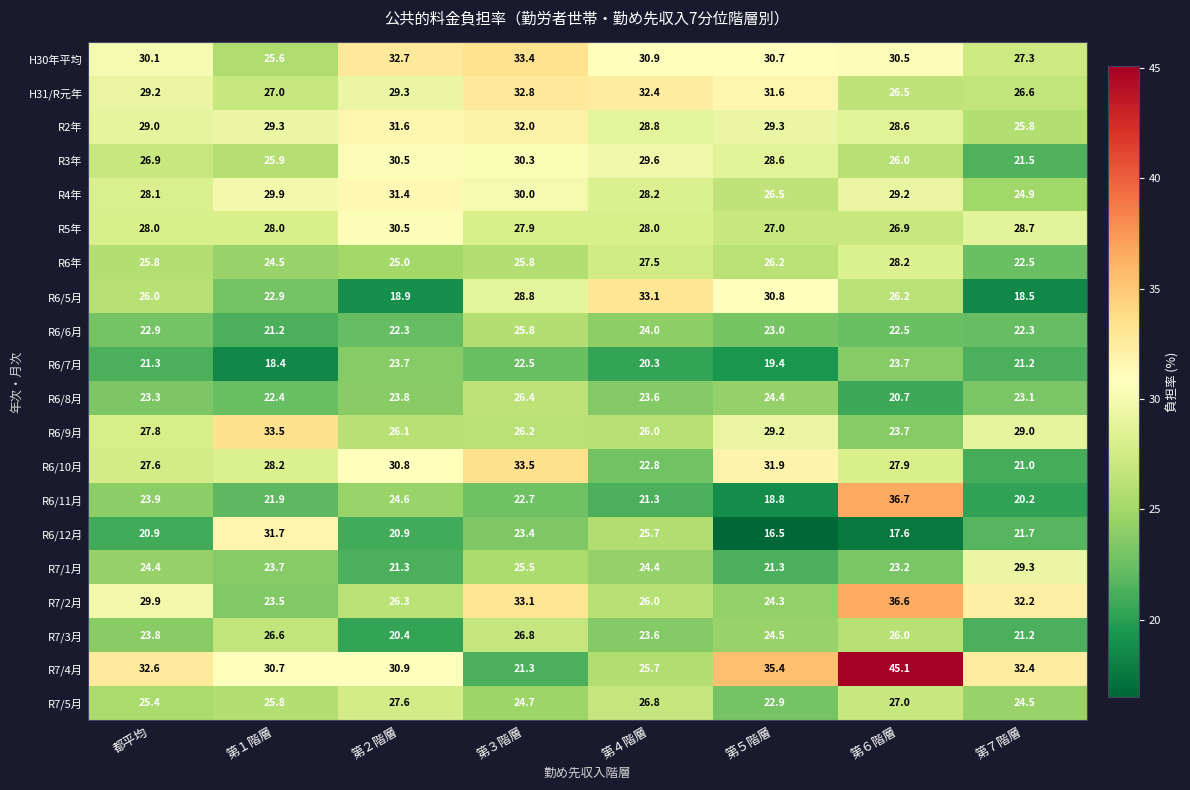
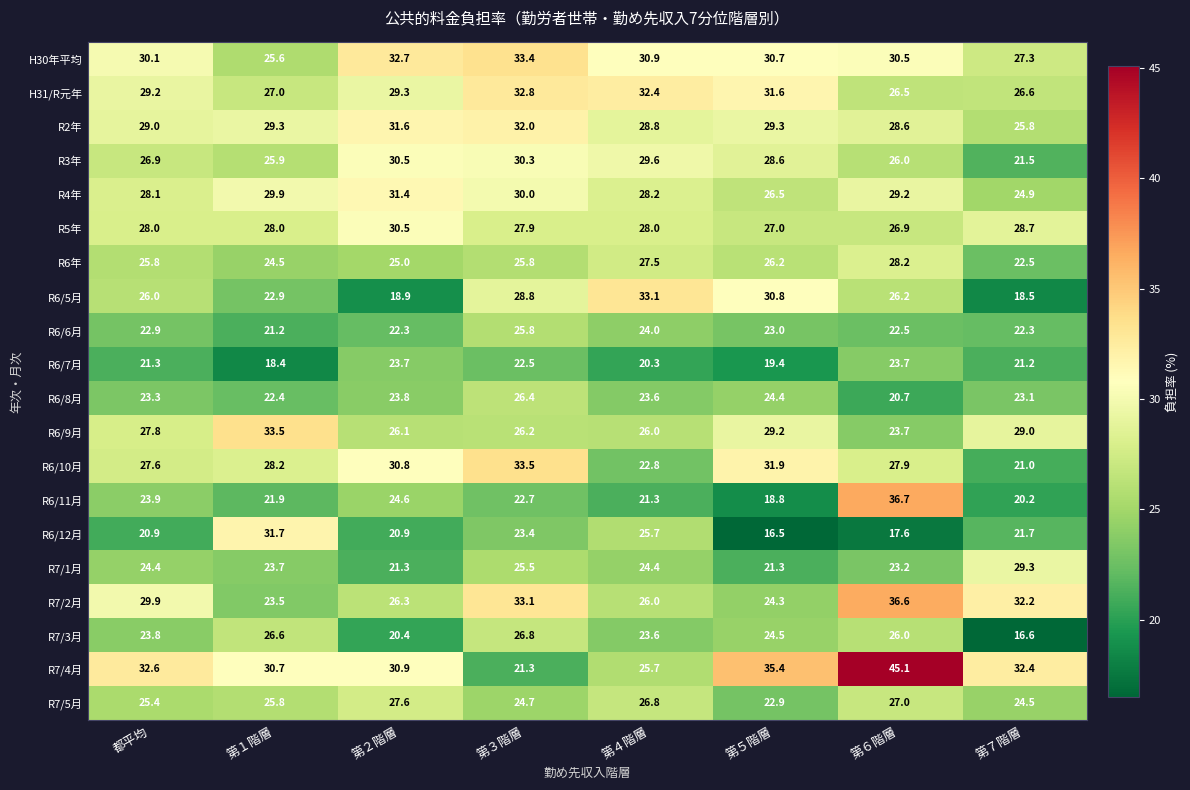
  {
    "H30年平均": {
      "都平均": 30.1,
      "第１階層": 25.6,
      "第２階層": 32.7,
      "第３階層": 33.4,
      "第４階層": 30.9,
      "第５階層": 30.7,
      "第６階層": 30.5,
      "第７階層": 27.3
    },
    "H31/R元年": {
      "都平均": 29.2,
      "第１階層": 27.0,
      "第２階層": 29.3,
      "第３階層": 32.8,
      "第４階層": 32.4,
      "第５階層": 31.6,
      "第６階層": 26.5,
      "第７階層": 26.6
    },
    "R2年": {
      "都平均": 29.0,
      "第１階層": 29.3,
      "第２階層": 31.6,
      "第３階層": 32.0,
      "第４階層": 28.8,
      "第５階層": 29.3,
      "第６階層": 28.6,
      "第７階層": 25.8
    },
    "R3年": {
      "都平均": 26.9,
      "第１階層": 25.9,
      "第２階層": 30.5,
      "第３階層": 30.3,
      "第４階層": 29.6,
      "第５階層": 28.6,
      "第６階層": 26.0,
      "第７階層": 21.5
    },
    "R4年": {
      "都平均": 28.1,
      "第１階層": 29.9,
      "第２階層": 31.4,
      "第３階層": 30.0,
      "第４階層": 28.2,
      "第５階層": 26.5,
      "第６階層": 29.2,
      "第７階層": 24.9
    },
    "R5年": {
      "都平均": 28.0,
      "第１階層": 28.0,
      "第２階層": 30.5,
      "第３階層": 27.9,
      "第４階層": 28.0,
      "第５階層": 27.0,
      "第６階層": 26.9,
      "第７階層": 28.7
    },
    "R6年": {
      "都平均": 25.8,
      "第１階層": 24.5,
      "第２階層": 25.0,
      "第３階層": 25.8,
      "第４階層": 27.5,
      "第５階層": 26.2,
      "第６階層": 28.2,
      "第７階層": 22.5
    },
    "R6/5月": {
      "都平均": 26.0,
      "第１階層": 22.9,
      "第２階層": 18.9,
      "第３階層": 28.8,
      "第４階層": 33.1,
      "第５階層": 30.8,
      "第６階層": 26.2,
      "第７階層": 18.5
    },
    "R6/6月": {
      "都平均": 22.9,
      "第１階層": 21.2,
      "第２階層": 22.3,
      "第３階層": 25.8,
      "第４階層": 24.0,
      "第５階層": 23.0,
      "第６階層": 22.5,
      "第７階層": 22.3
    },
    "R6/7月": {
      "都平均": 21.3,
      "第１階層": 18.4,
      "第２階層": 23.7,
      "第３階層": 22.5,
      "第４階層": 20.3,
      "第５階層": 19.4,
      "第６階層": 23.7,
      "第７階層": 21.2
    },
    "R6/8月": {
      "都平均": 23.3,
      "第１階層": 22.4,
      "第２階層": 23.8,
      "第３階層": 26.4,
      "第４階層": 23.6,
      "第５階層": 24.4,
      "第６階層": 20.7,
      "第７階層": 23.1
    },
    "R6/9月": {
      "都平均": 27.8,
      "第１階層": 33.5,
      "第２階層": 26.1,
      "第３階層": 26.2,
      "第４階層": 26.0,
      "第５階層": 29.2,
      "第６階層": 23.7,
      "第７階層": 29.0
    },
    "R6/10月": {
      "都平均": 27.6,
      "第１階層": 28.2,
      "第２階層": 30.8,
      "第３階層": 33.5,
      "第４階層": 22.8,
      "第５階層": 31.9,
      "第６階層": 27.9,
      "第７階層": 21.0
    },
    "R6/11月": {
      "都平均": 23.9,
      "第１階層": 21.9,
      "第２階層": 24.6,
      "第３階層": 22.7,
      "第４階層": 21.3,
      "第５階層": 18.8,
      "第６階層": 36.7,
      "第７階層": 20.2
    },
    "R6/12月": {
      "都平均": 20.9,
      "第１階層": 31.7,
      "第２階層": 20.9,
      "第３階層": 23.4,
      "第４階層": 25.7,
      "第５階層": 16.5,
      "第６階層": 17.6,
      "第７階層": 21.7
    },
    "R7/1月": {
      "都平均": 24.4,
      "第１階層": 23.7,
      "第２階層": 21.3,
      "第３階層": 25.5,
      "第４階層": 24.4,
      "第５階層": 21.3,
      "第６階層": 23.2,
      "第７階層": 29.3
    },
    "R7/2月": {
      "都平均": 29.9,
      "第１階層": 23.5,
      "第２階層": 26.3,
      "第３階層": 33.1,
      "第４階層": 26.0,
      "第５階層": 24.3,
      "第６階層": 36.6,
      "第７階層": 32.2
    },
    "R7/3月": {
      "都平均": 23.8,
      "第１階層": 26.6,
      "第２階層": 20.4,
      "第３階層": 26.8,
      "第４階層": 23.6,
      "第５階層": 24.5,
      "第６階層": 26.0,
-     "第７階層": 21.2
+     "第７階層": 16.6
    },
    "R7/4月": {
      "都平均": 32.6,
      "第１階層": 30.7,
      "第２階層": 30.9,
      "第３階層": 21.3,
      "第４階層": 25.7,
      "第５階層": 35.4,
      "第６階層": 45.1,
      "第７階層": 32.4
    },
    "R7/5月": {
      "都平均": 25.4,
      "第１階層": 25.8,
      "第２階層": 27.6,
      "第３階層": 24.7,
      "第４階層": 26.8,
      "第５階層": 22.9,
      "第６階層": 27.0,
      "第７階層": 24.5
    }
  }
